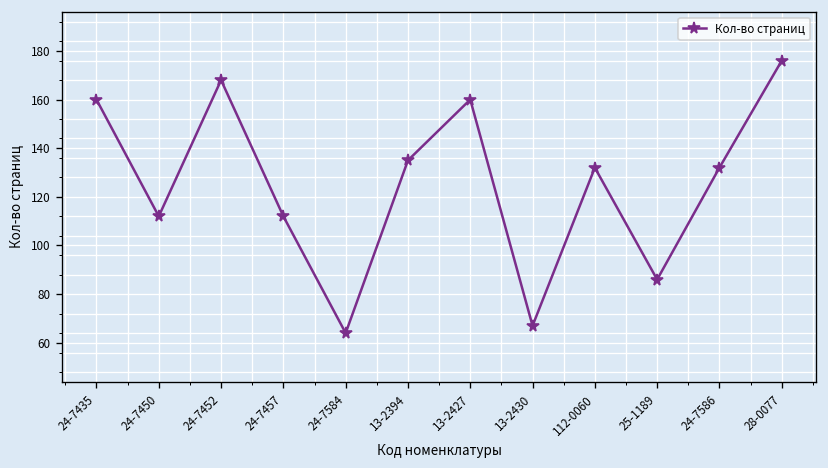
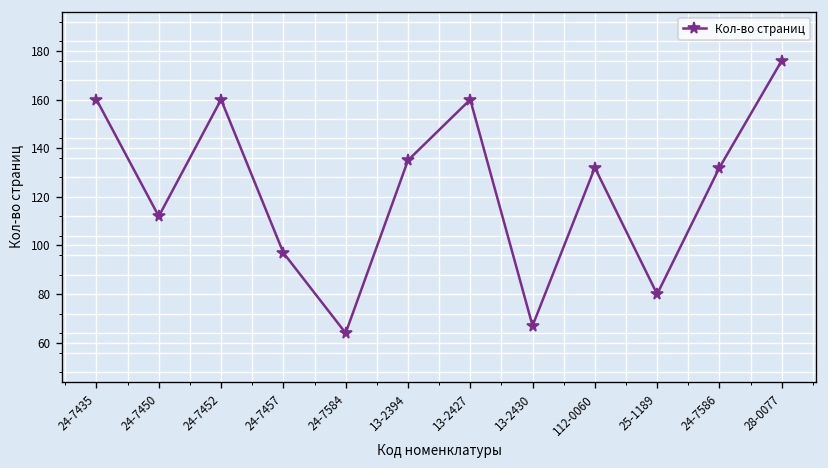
  {
    "24-7435": 160,
    "24-7450": 112,
-   "24-7452": 168,
-   "24-7457": 112,
+   "24-7452": 160,
+   "24-7457": 97,
    "24-7584": 64,
    "13-2394": 135,
    "13-2427": 160,
    "13-2430": 67,
    "112-0060": 132,
-   "25-1189": 86,
+   "25-1189": 80,
    "24-7586": 132,
    "28-0077": 176
  }
